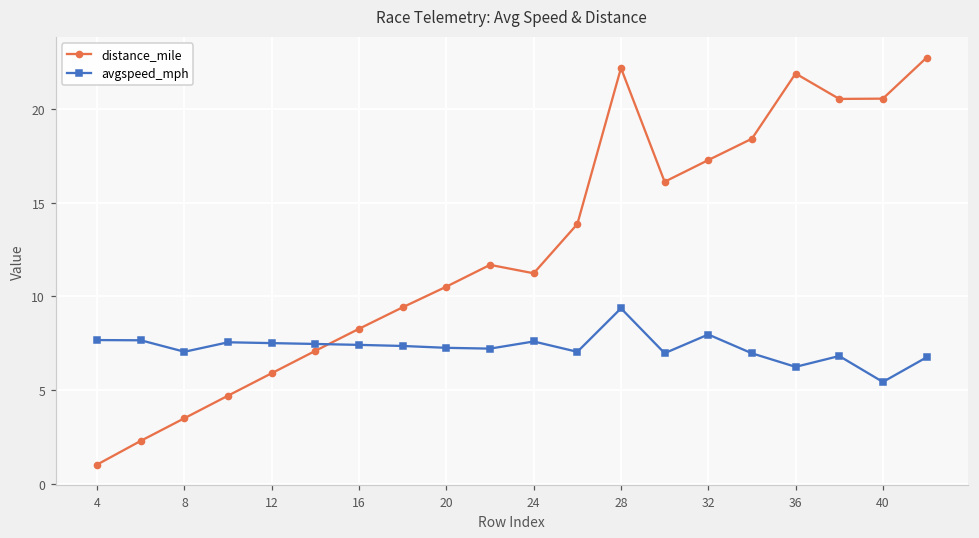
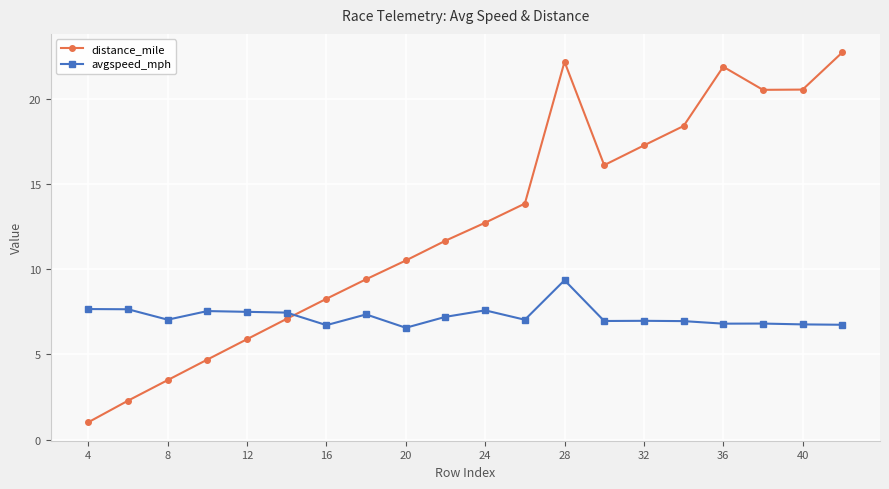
  {
    "distance_mile": {
      "4": 1.0,
      "8": 3.5,
      "12": 5.9,
      "16": 8.3,
      "20": 10.5,
-     "24": 11.2,
+     "24": 12.7,
      "28": 22.2,
      "32": 17.3,
      "36": 21.9,
      "40": 20.6
    },
    "avgspeed_mph": {
      "4": 7.7,
      "8": 7.0,
      "12": 7.5,
-     "16": 7.4,
-     "20": 7.3,
+     "16": 6.7,
+     "20": 6.6,
      "24": 7.6,
      "28": 9.4,
-     "32": 8.0,
-     "36": 6.2,
-     "40": 5.4
+     "32": 7.0,
+     "36": 6.8,
+     "40": 6.8
    }
  }
